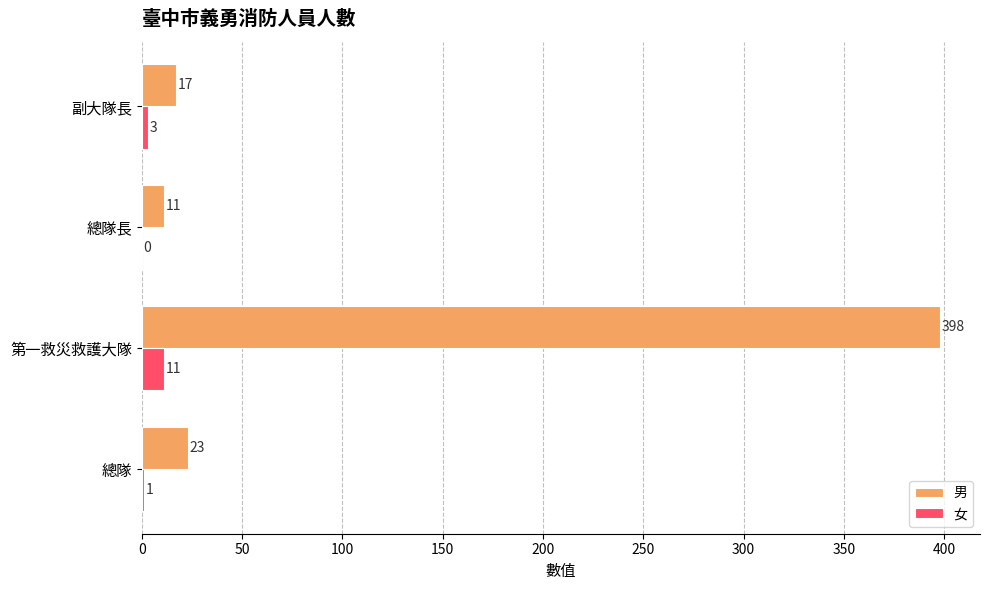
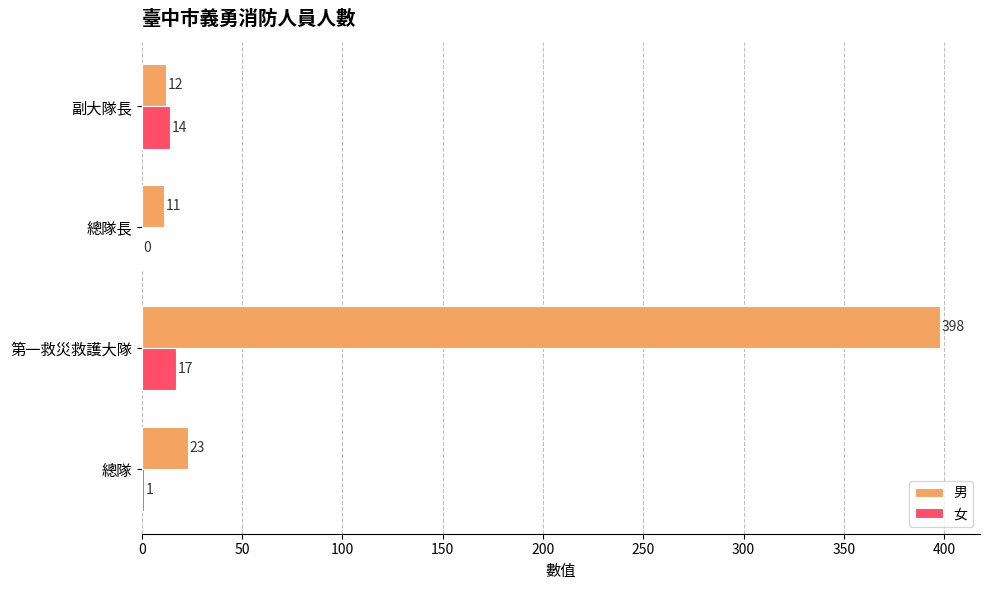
  {
    "男": {
-     "副大隊長": 17,
+     "副大隊長": 12,
      "總隊長": 11,
      "第一救災救護大隊": 398,
      "總隊": 23
    },
    "女": {
-     "副大隊長": 3,
+     "副大隊長": 14,
      "總隊長": 0,
-     "第一救災救護大隊": 11,
+     "第一救災救護大隊": 17,
      "總隊": 1
    }
  }
